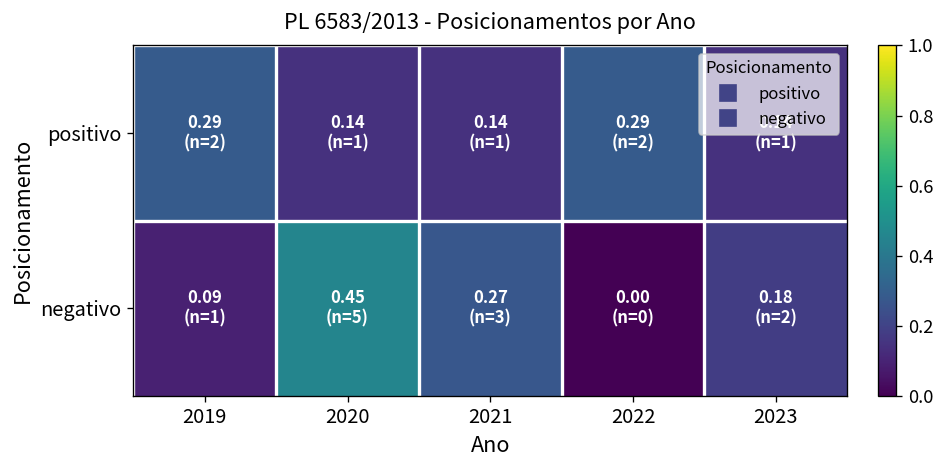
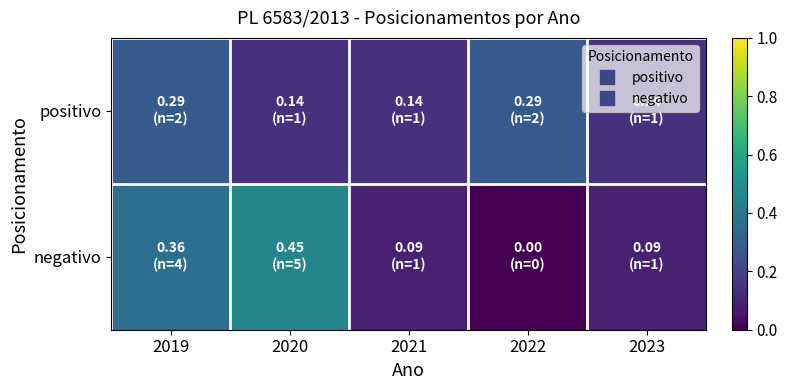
  {
    "negativo": {
-     "2019": "0.09 (n=1)",
-     "2021": "0.27 (n=3)",
-     "2023": "0.18 (n=2)"
+     "2019": "0.36 (n=4)",
+     "2021": "0.09 (n=1)",
+     "2023": "0.09 (n=1)"
    }
  }
